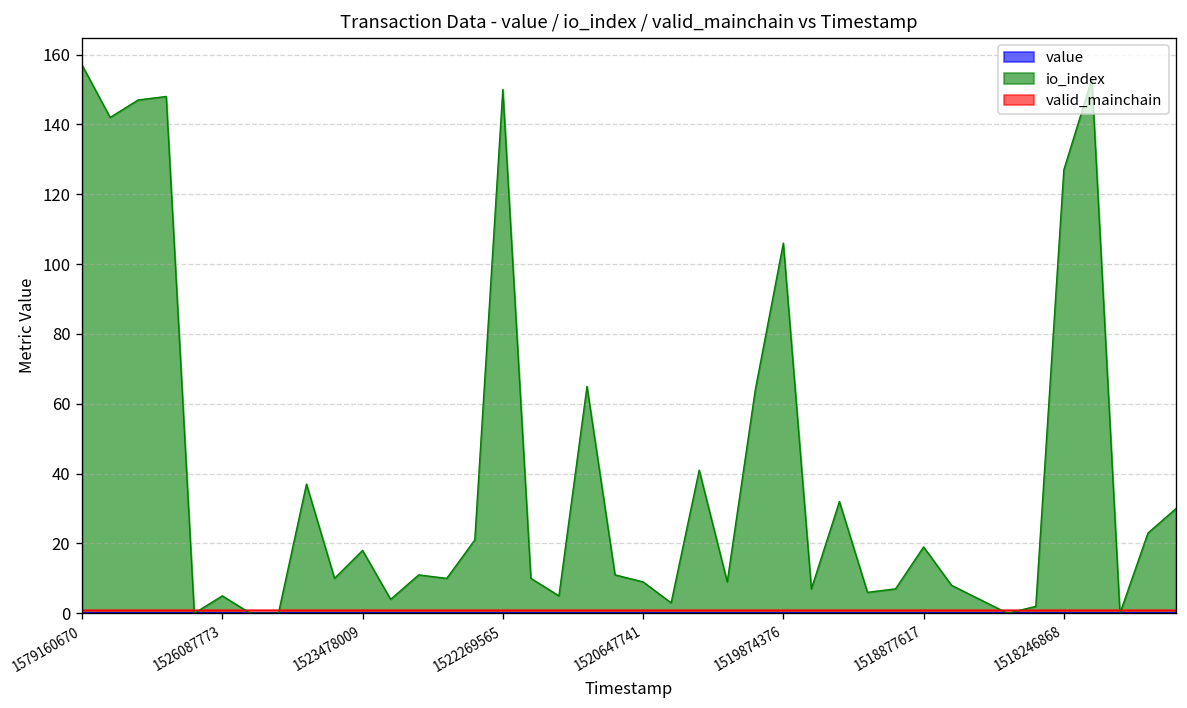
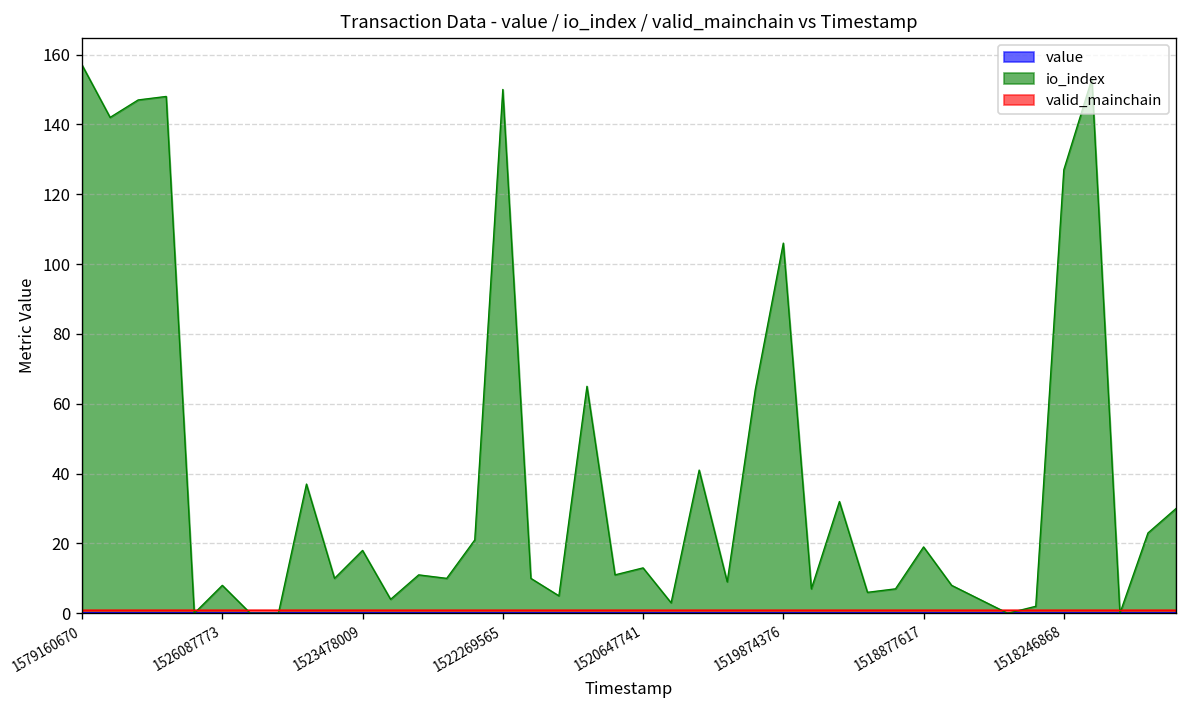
  {
    "io_index": {
      "1579160670": 157,
-     "1526087773": 5,
+     "1526087773": 8,
      "1523478009": 18,
      "1522269565": 150,
-     "1520647741": 9,
+     "1520647741": 13,
      "1519874376": 106,
      "1518877617": 19,
      "1518246868": 127
    }
  }
